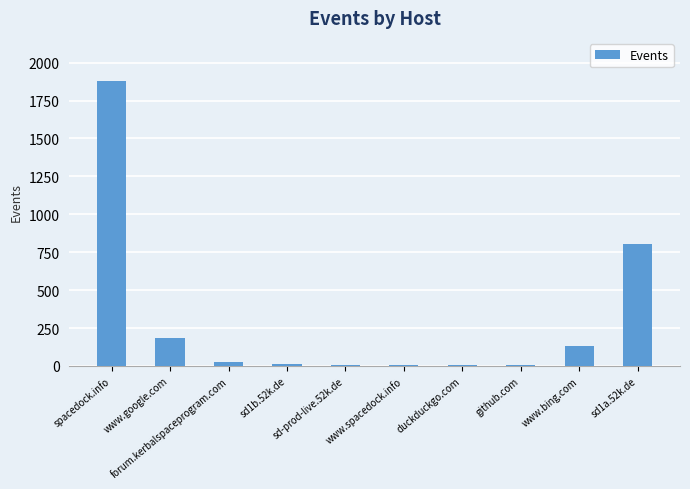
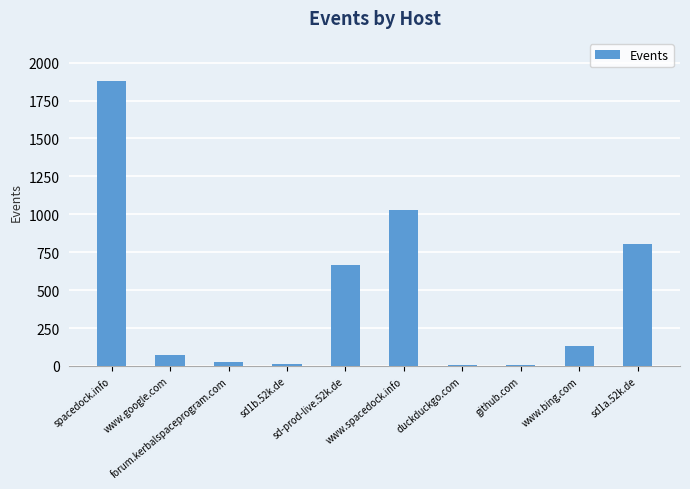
  {
    "spacedock.info": 1880,
-   "www.google.com": 180,
+   "www.google.com": 70,
    "forum.kerbalspaceprogram.com": 30,
-   "sd-prod-live.52k.de": 10,
-   "www.spacedock.info": 10,
+   "sd-prod-live.52k.de": 670,
+   "www.spacedock.info": 1030,
    "www.bing.com": 130,
    "sd1a.52k.de": 800
  }
